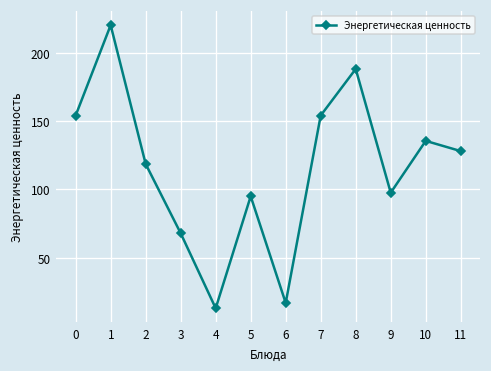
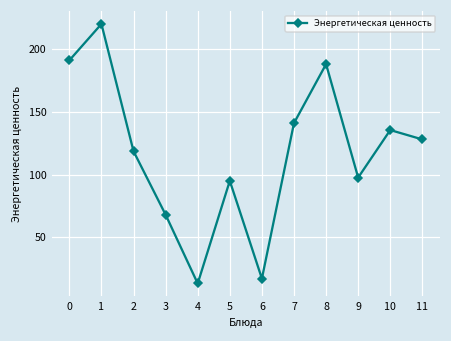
  {
-   "0": 154,
+   "0": 191,
    "1": 220,
    "2": 119,
    "3": 68,
    "4": 13,
    "5": 95,
    "6": 17,
-   "7": 154,
+   "7": 141,
    "8": 188,
    "9": 98,
    "10": 135,
    "11": 128
  }
